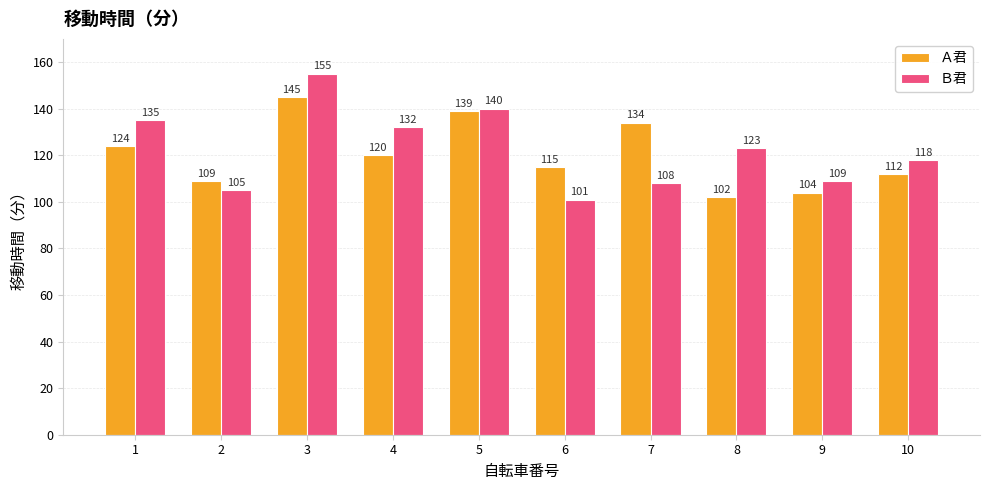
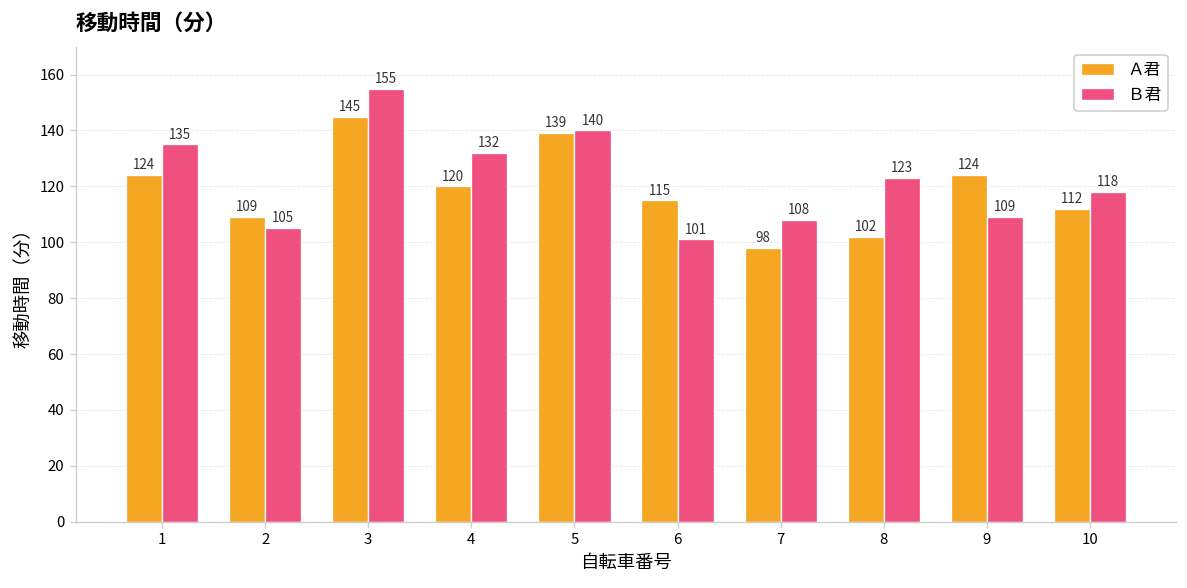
  {
    "Ａ君": {
      "1": 124,
      "2": 109,
      "3": 145,
      "4": 120,
      "5": 139,
      "6": 115,
-     "7": 134,
+     "7": 98,
      "8": 102,
-     "9": 104,
+     "9": 124,
      "10": 112
    },
    "Ｂ君": {
      "1": 135,
      "2": 105,
      "3": 155,
      "4": 132,
      "5": 140,
      "6": 101,
      "7": 108,
      "8": 123,
      "9": 109,
      "10": 118
    }
  }
